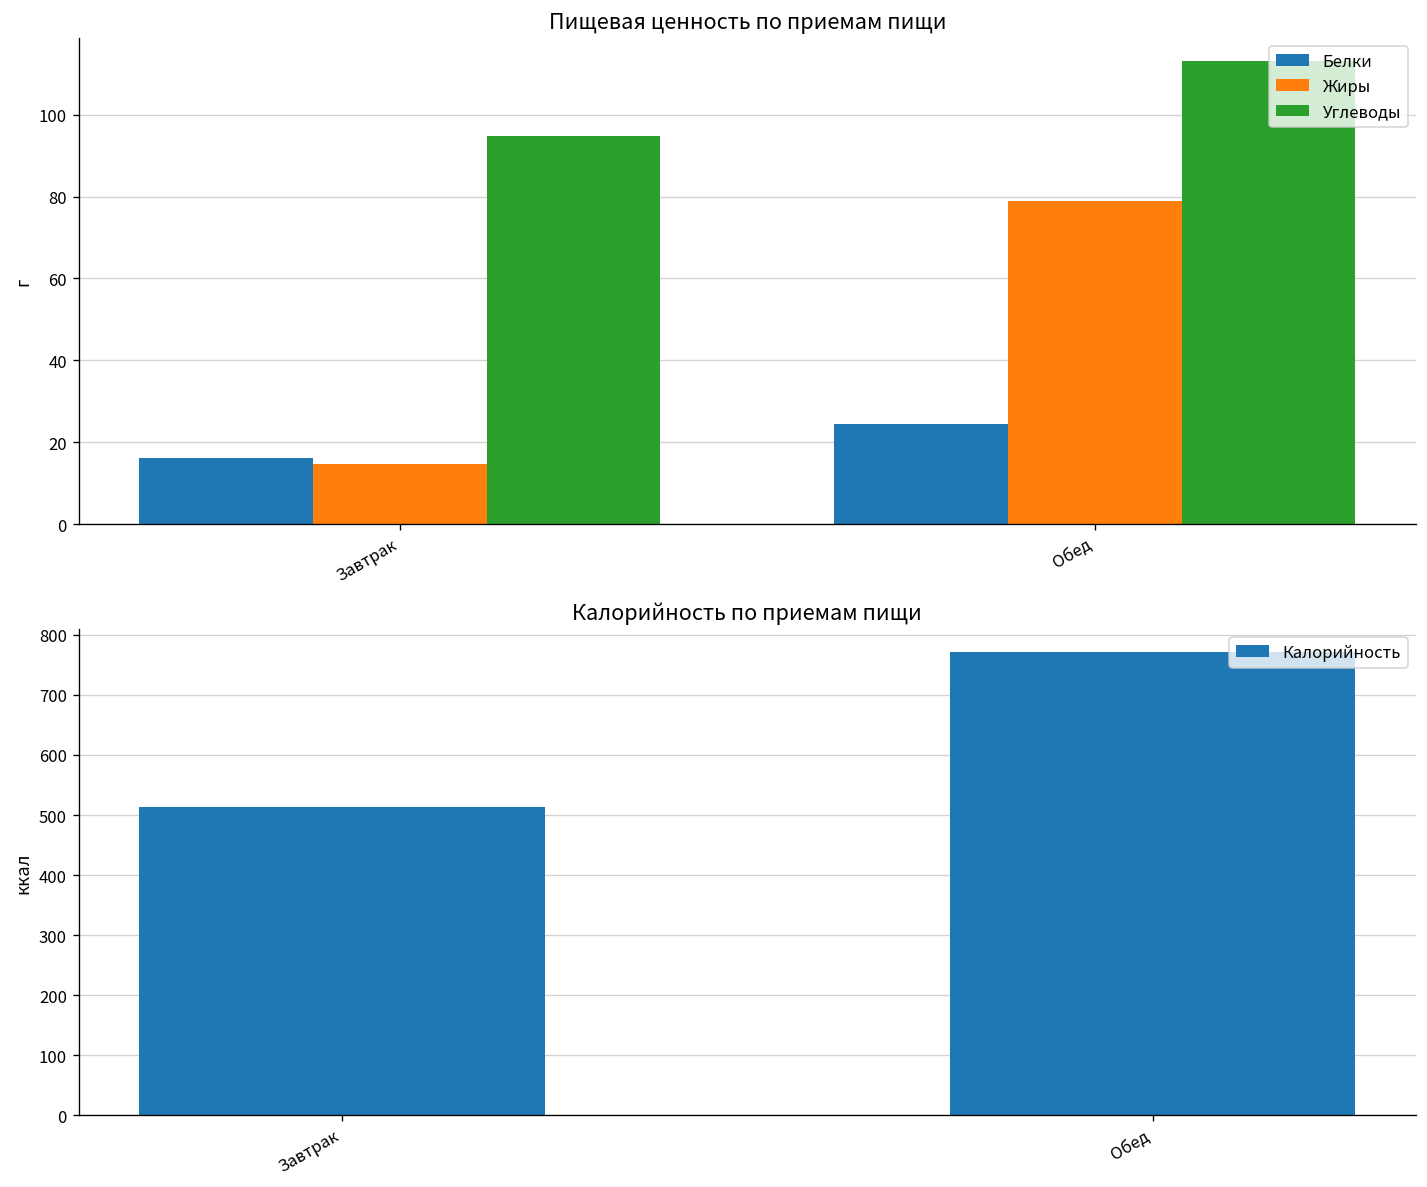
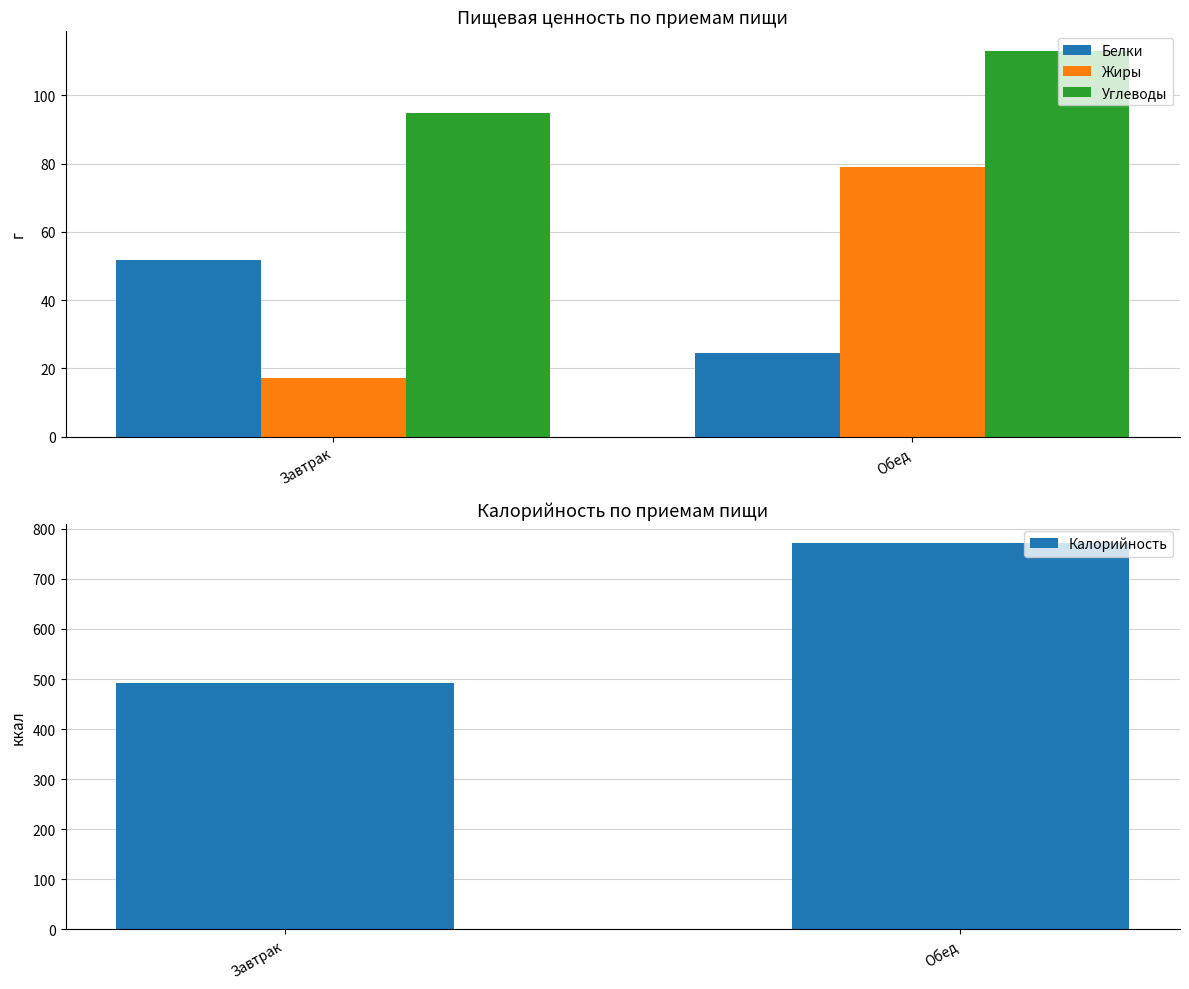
  {
    "Пищевая ценность по приемам пищи": {
      "Белки": {
-       "Завтрак": 16,
+       "Завтрак": 52,
        "Обед": 25
      },
      "Жиры": {
-       "Завтрак": 15,
+       "Завтрак": 17,
        "Обед": 79
      },
      "Углеводы": {
        "Завтрак": 95,
        "Обед": 113
      }
    },
    "Калорийность по приемам пищи": {
-     "Завтрак": 510,
+     "Завтрак": 490,
      "Обед": 770
    }
  }
